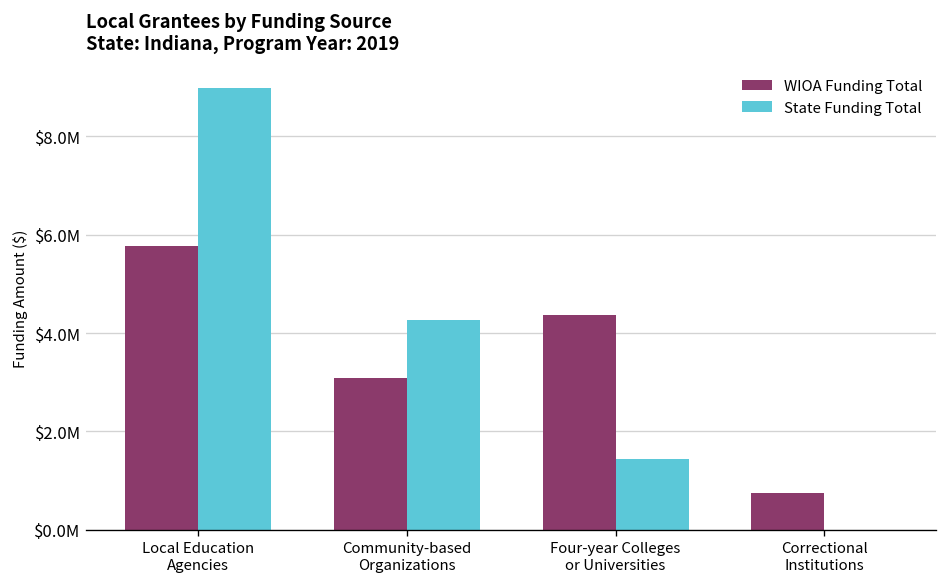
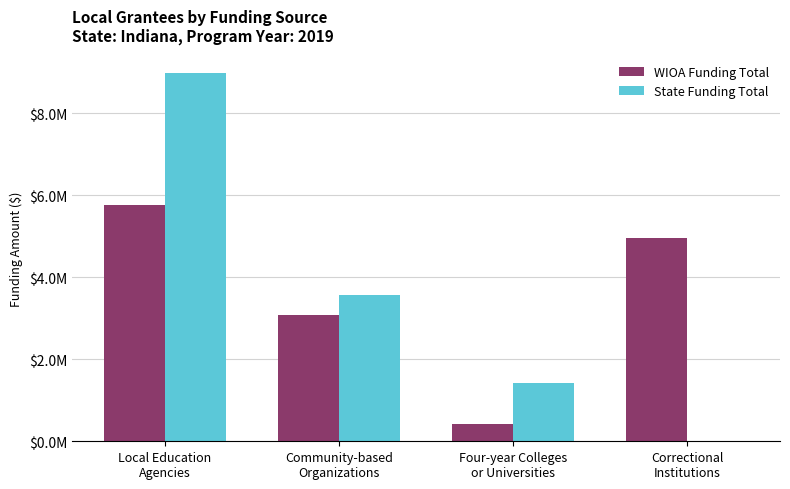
  {
    "WIOA Funding Total": {
      "Local Education Agencies": "$5800000",
      "Community-based Organizations": "$3100000",
-     "Four-year Colleges or Universities": "$4400000",
-     "Correctional Institutions": "$800000"
+     "Four-year Colleges or Universities": "$400000",
+     "Correctional Institutions": "$5000000"
    },
    "State Funding Total": {
      "Local Education Agencies": "$9000000",
-     "Community-based Organizations": "$4300000",
+     "Community-based Organizations": "$3600000",
      "Four-year Colleges or Universities": "$1400000",
      "Correctional Institutions": "$0"
    }
  }
